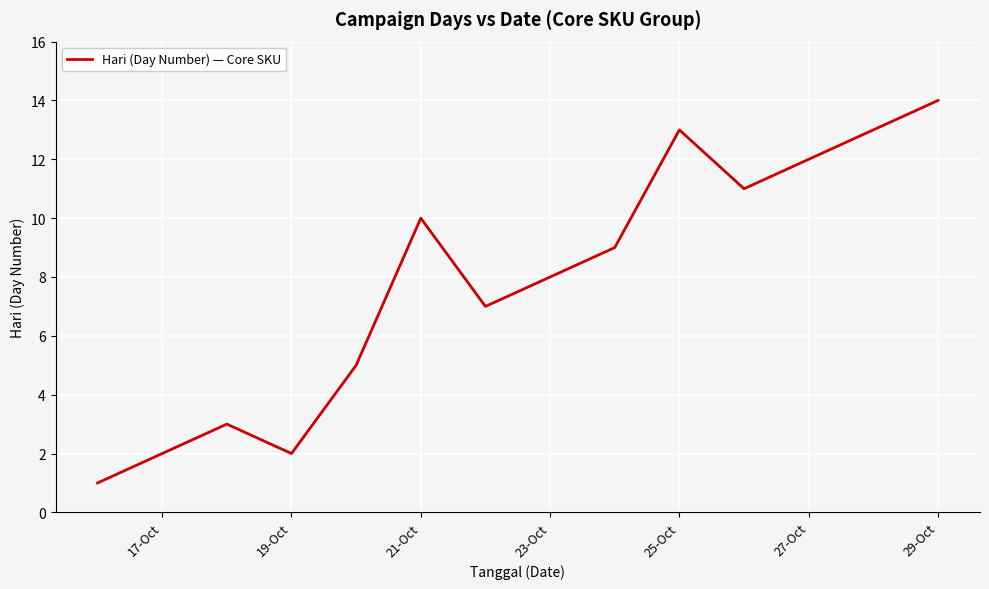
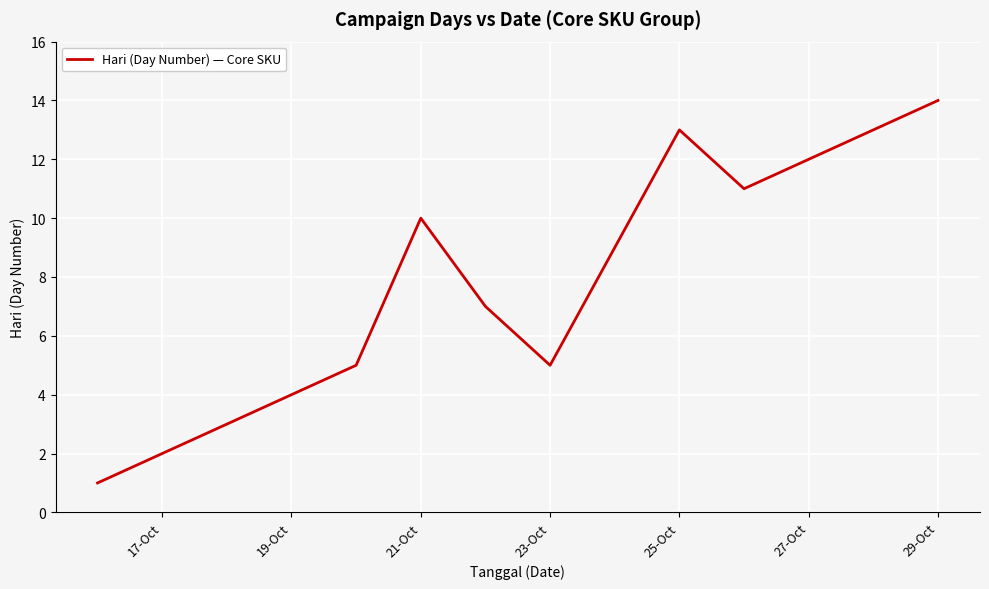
  {
    "17-Oct": 2,
-   "19-Oct": 2,
+   "19-Oct": 4,
    "21-Oct": 10,
-   "23-Oct": 8,
+   "23-Oct": 5,
    "25-Oct": 13,
    "27-Oct": 12,
    "29-Oct": 14
  }
